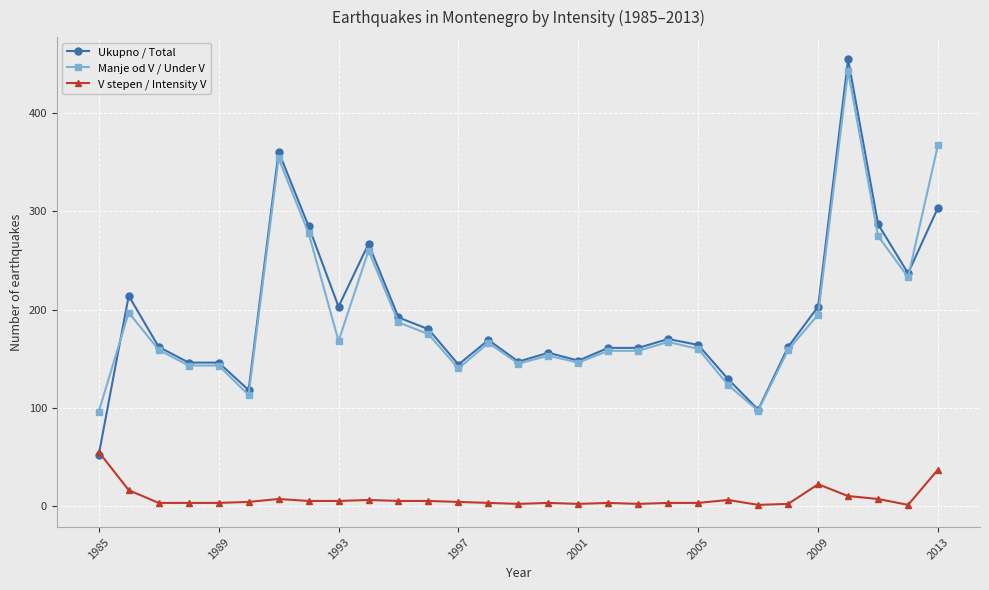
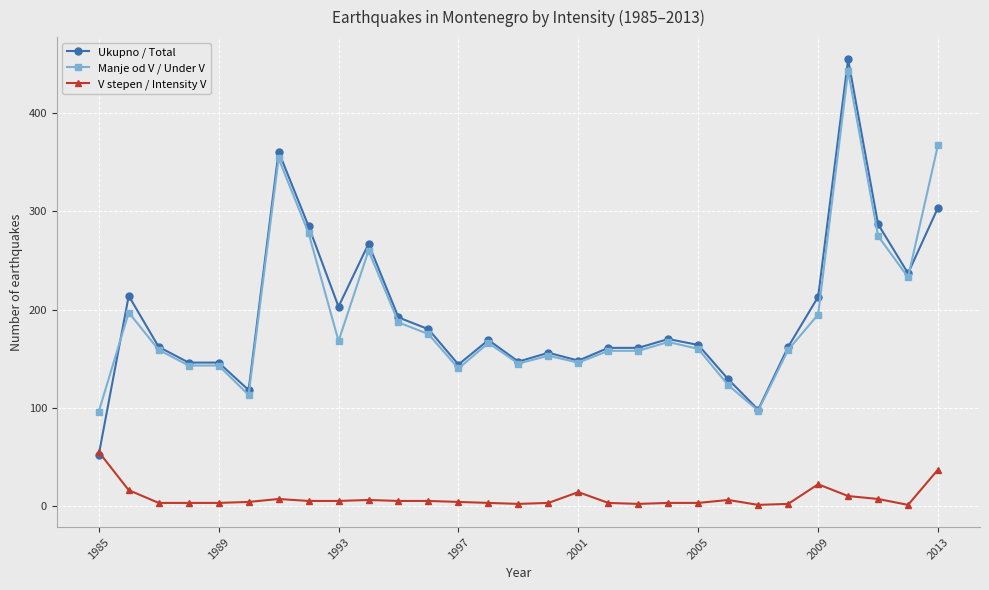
  {
    "Ukupno / Total": {
      "1985": 50,
      "1989": 150,
      "1993": 200,
      "1997": 140,
      "2005": 160,
-     "2009": 200,
+     "2009": 210,
      "2013": 300
    },
    "Manje od V / Under V": {
      "1985": 100,
      "1989": 140,
      "1993": 170,
      "1997": 140,
      "2005": 160,
      "2009": 200,
      "2013": 370
    },
    "V stepen / Intensity V": {
      "1985": 60,
      "1989": 0,
      "1993": 10,
      "1997": 0,
-     "2001": 0,
+     "2001": 10,
      "2005": 0,
      "2009": 20,
      "2013": 40
    }
  }
